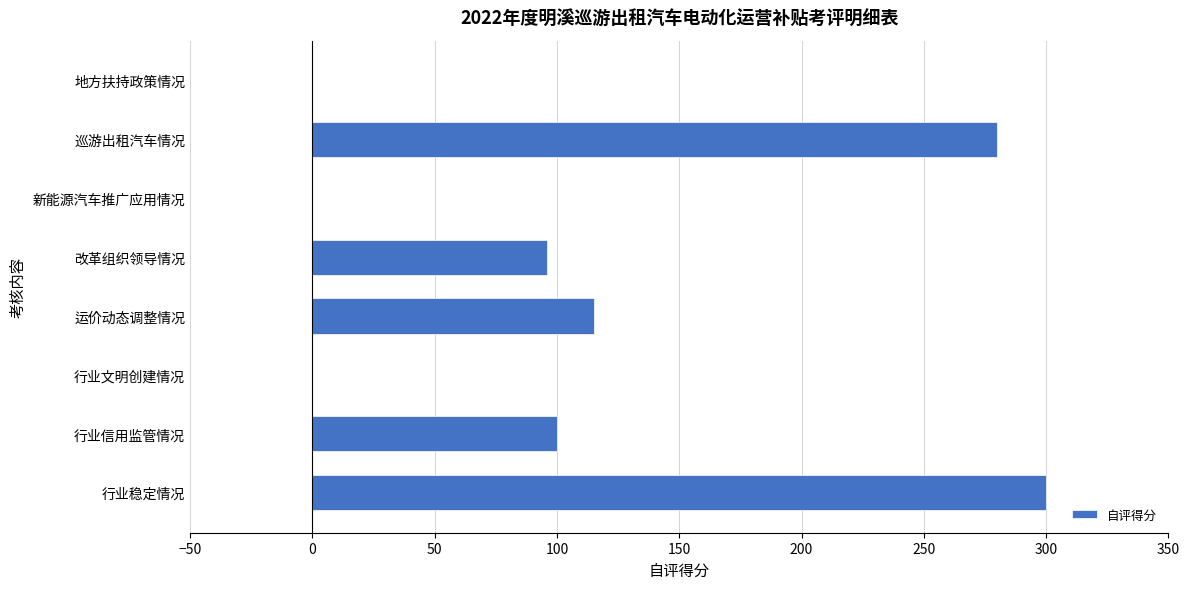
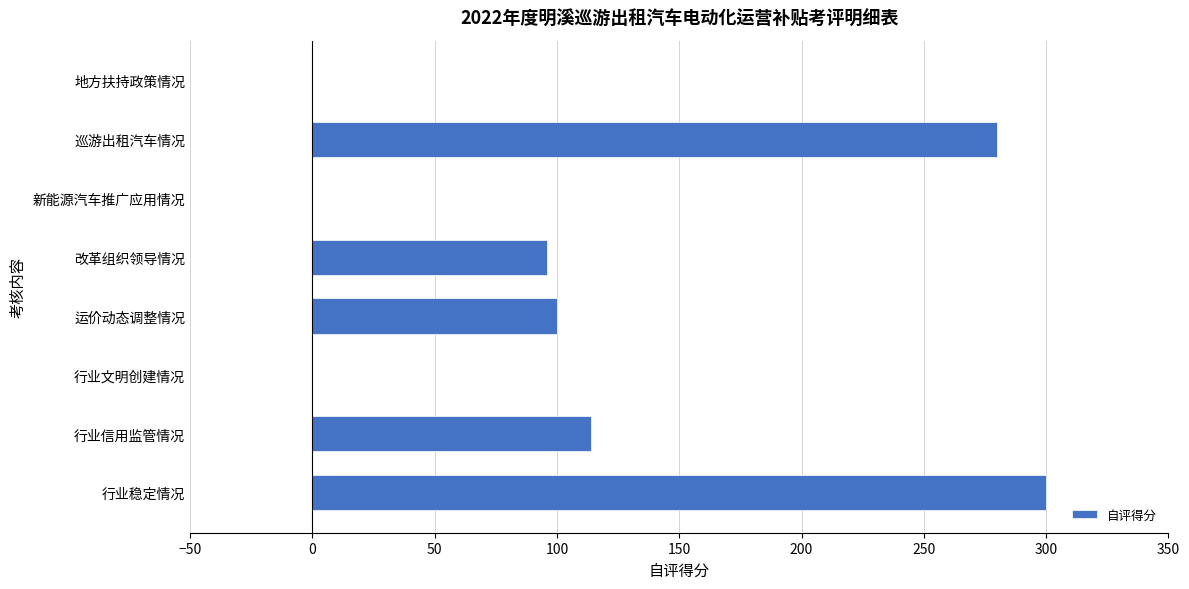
  {
    "地方扶持政策情况": 0,
    "巡游出租汽车情况": 280,
    "新能源汽车推广应用情况": 0,
    "改革组织领导情况": 96,
-   "运价动态调整情况": 115,
+   "运价动态调整情况": 100,
    "行业文明创建情况": 0,
-   "行业信用监管情况": 100,
+   "行业信用监管情况": 114,
    "行业稳定情况": 300
  }
